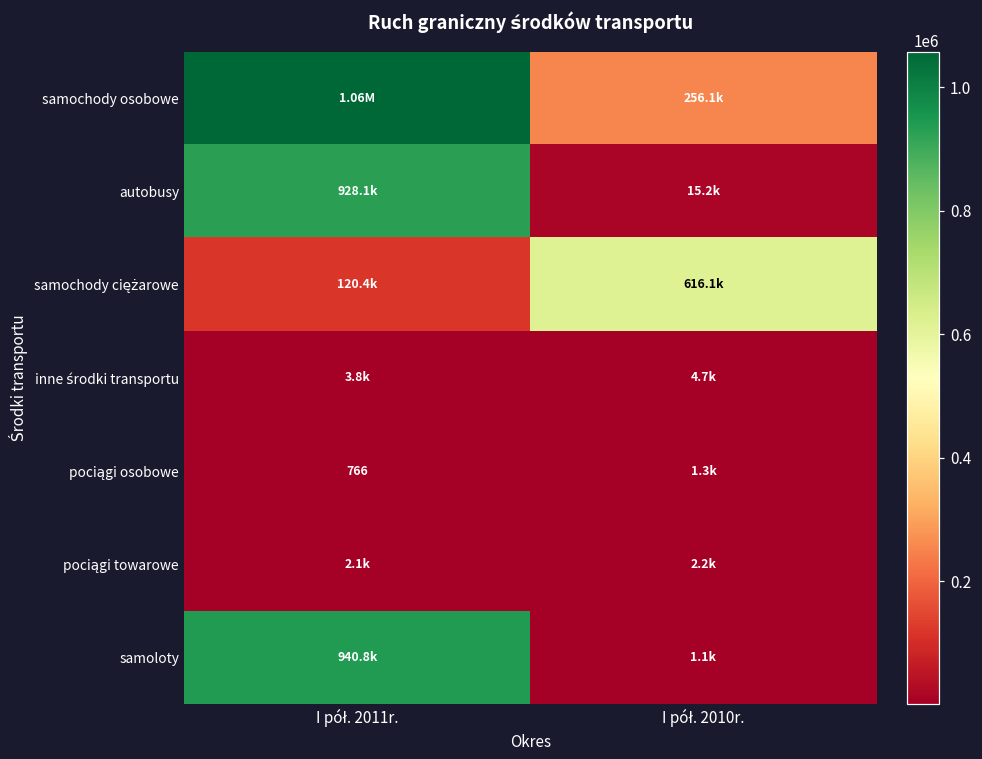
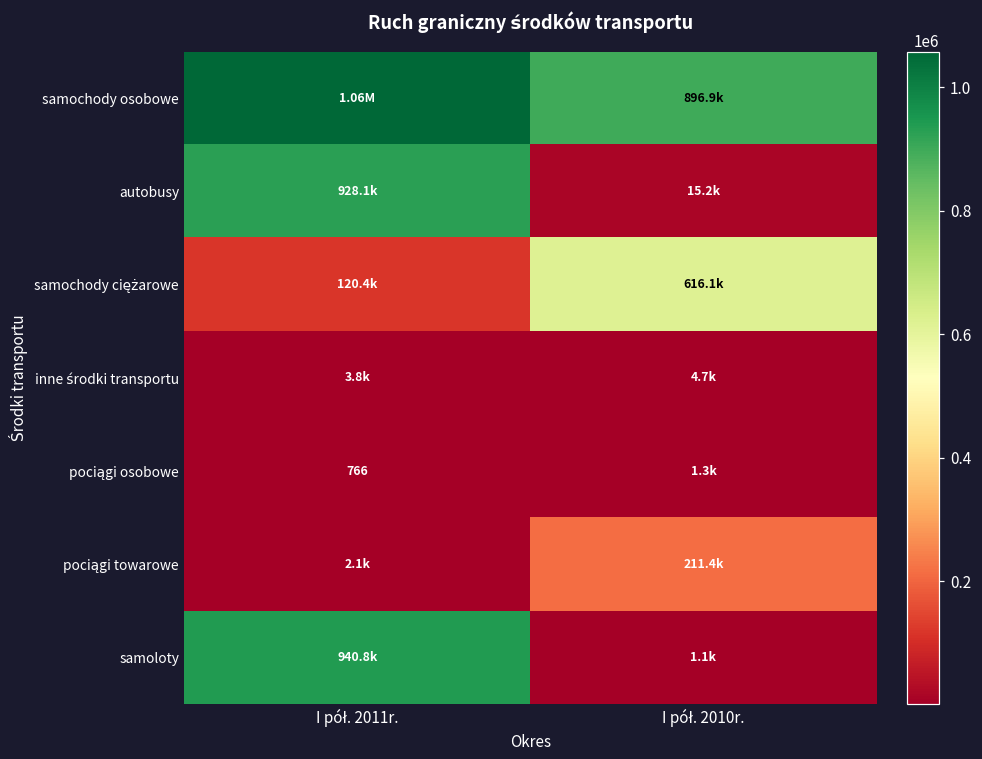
  {
    "samochody osobowe": {
      "I pół. 2011r.": "1.06M",
-     "I pół. 2010r.": "256.1k"
+     "I pół. 2010r.": "896.9k"
    },
    "autobusy": {
      "I pół. 2011r.": "928.1k",
      "I pół. 2010r.": "15.2k"
    },
    "samochody ciężarowe": {
      "I pół. 2011r.": "120.4k",
      "I pół. 2010r.": "616.1k"
    },
    "inne środki transportu": {
      "I pół. 2011r.": "3.8k",
      "I pół. 2010r.": "4.7k"
    },
    "pociągi osobowe": {
      "I pół. 2011r.": "766",
      "I pół. 2010r.": "1.3k"
    },
    "pociągi towarowe": {
      "I pół. 2011r.": "2.1k",
-     "I pół. 2010r.": "2.2k"
+     "I pół. 2010r.": "211.4k"
    },
    "samoloty": {
      "I pół. 2011r.": "940.8k",
      "I pół. 2010r.": "1.1k"
    }
  }
